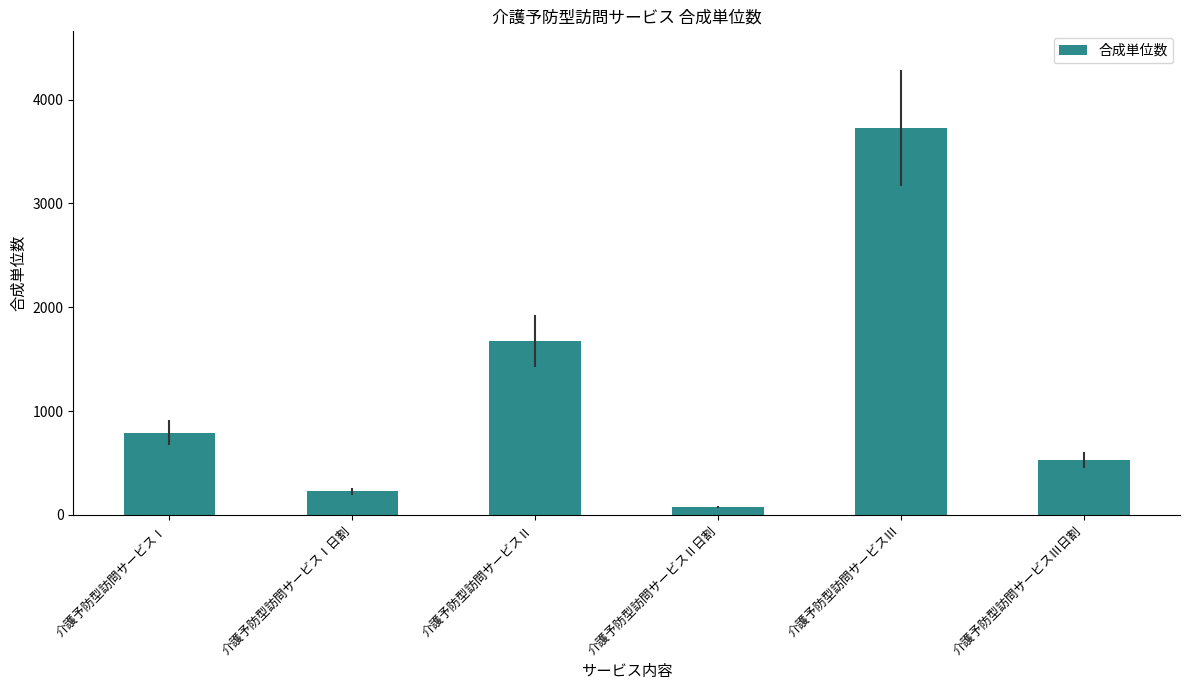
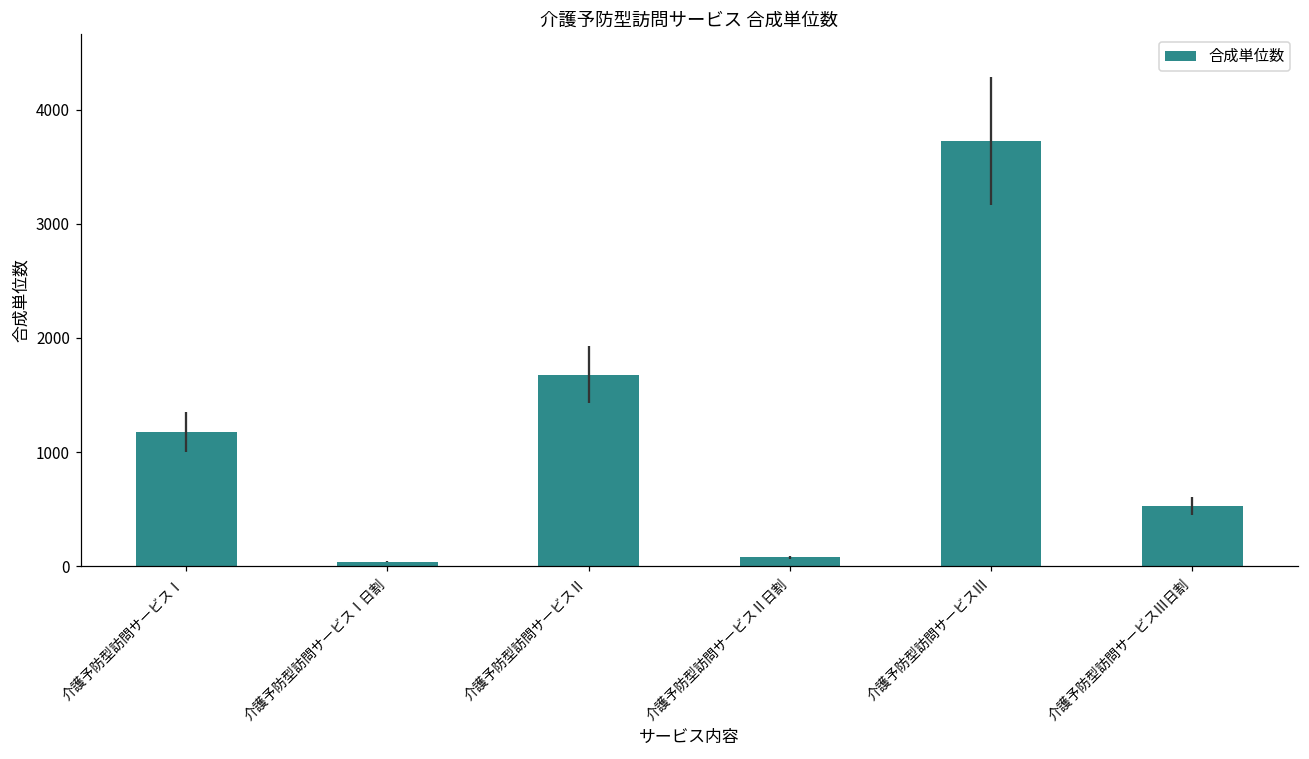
  {
-   "介護予防型訪問サービスⅠ": 790,
-   "介護予防型訪問サービスⅠ日割": 230,
+   "介護予防型訪問サービスⅠ": 1180,
+   "介護予防型訪問サービスⅠ日割": 40,
    "介護予防型訪問サービスⅡ": 1680,
    "介護予防型訪問サービスⅡ日割": 80,
    "介護予防型訪問サービスⅢ": 3730,
    "介護予防型訪問サービスⅢ日割": 530
  }
